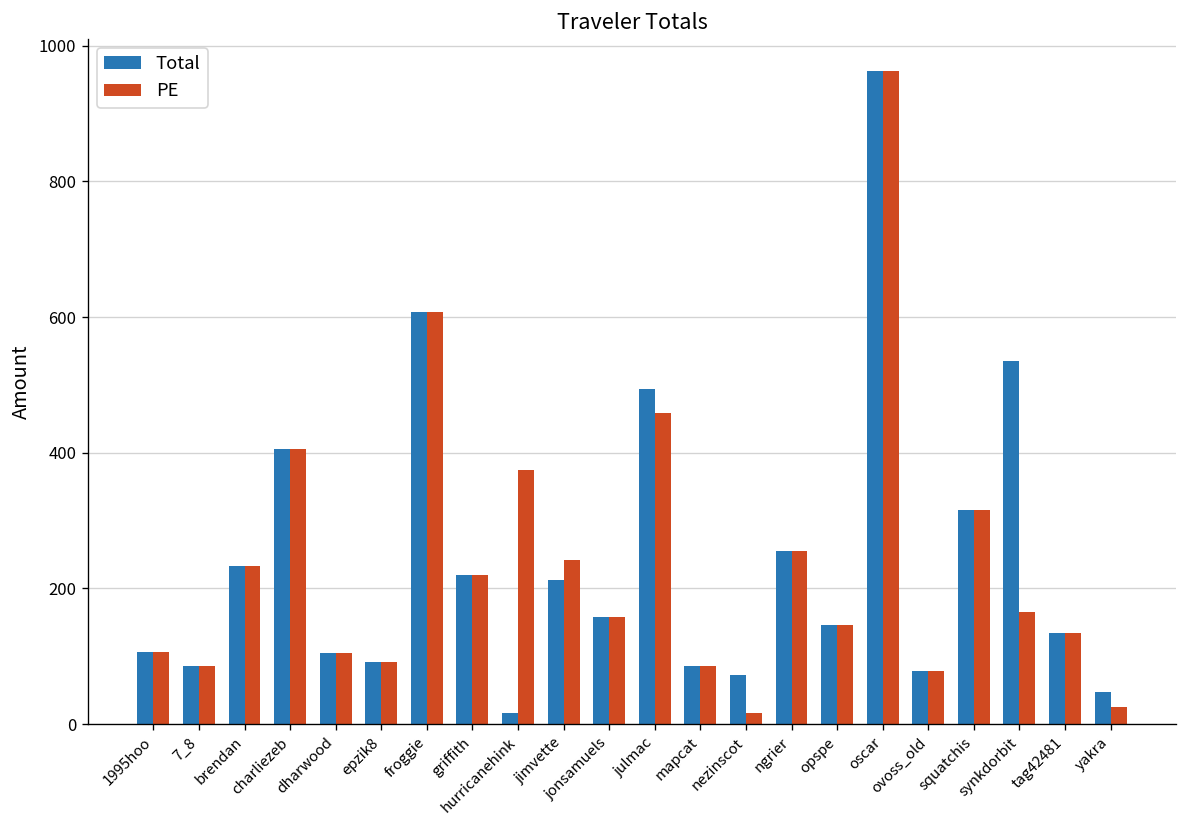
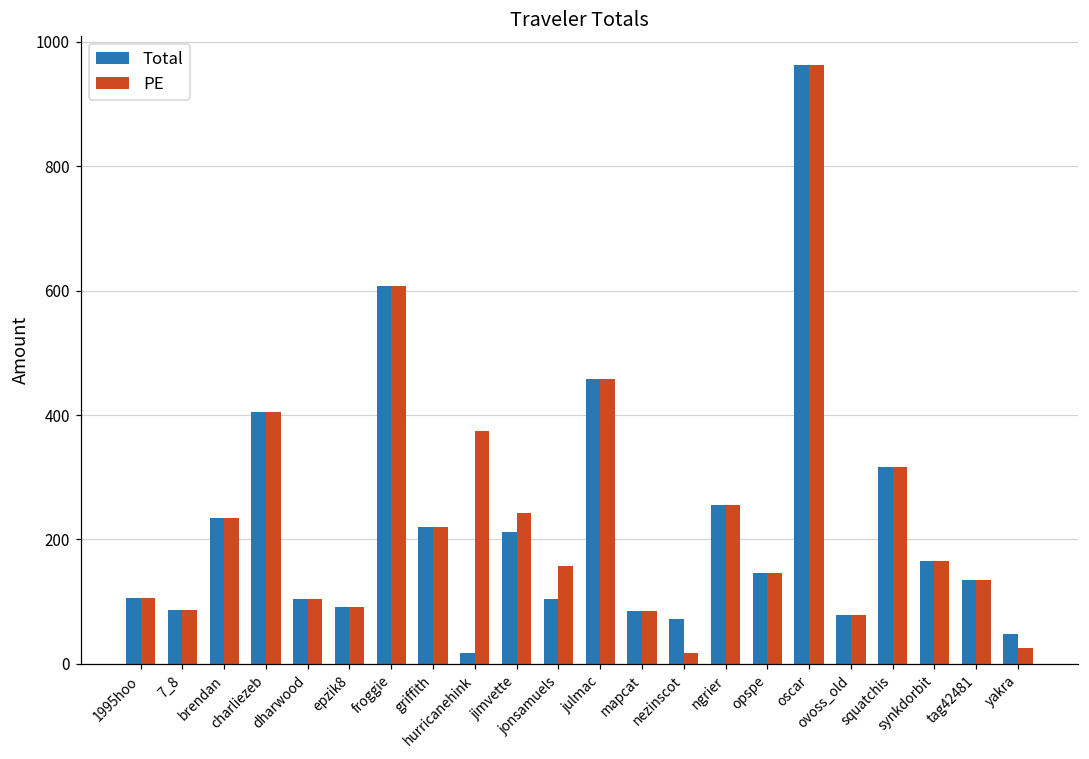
  {
    "Total": {
      "1995hoo": 110,
      "7_8": 90,
      "brendan": 230,
      "charliezeb": 400,
      "dharwood": 100,
      "epzik8": 90,
      "froggie": 610,
      "griffith": 220,
      "hurricanehink": 20,
      "jimvette": 210,
-     "jonsamuels": 160,
-     "julmac": 490,
+     "jonsamuels": 100,
+     "julmac": 460,
      "mapcat": 90,
      "nezinscot": 70,
      "ngrier": 260,
      "opspe": 150,
      "oscar": 960,
      "ovoss_old": 80,
      "squatchis": 320,
-     "synkdorbit": 540,
+     "synkdorbit": 170,
      "tag42481": 130,
      "yakra": 50
    },
    "PE": {
      "1995hoo": 110,
      "7_8": 90,
      "brendan": 230,
      "charliezeb": 400,
      "dharwood": 100,
      "epzik8": 90,
      "froggie": 610,
      "griffith": 220,
      "hurricanehink": 370,
      "jimvette": 240,
      "jonsamuels": 160,
      "julmac": 460,
      "mapcat": 90,
      "nezinscot": 20,
      "ngrier": 260,
      "opspe": 150,
      "oscar": 960,
      "ovoss_old": 80,
      "squatchis": 320,
      "synkdorbit": 170,
      "tag42481": 130,
      "yakra": 30
    }
  }
